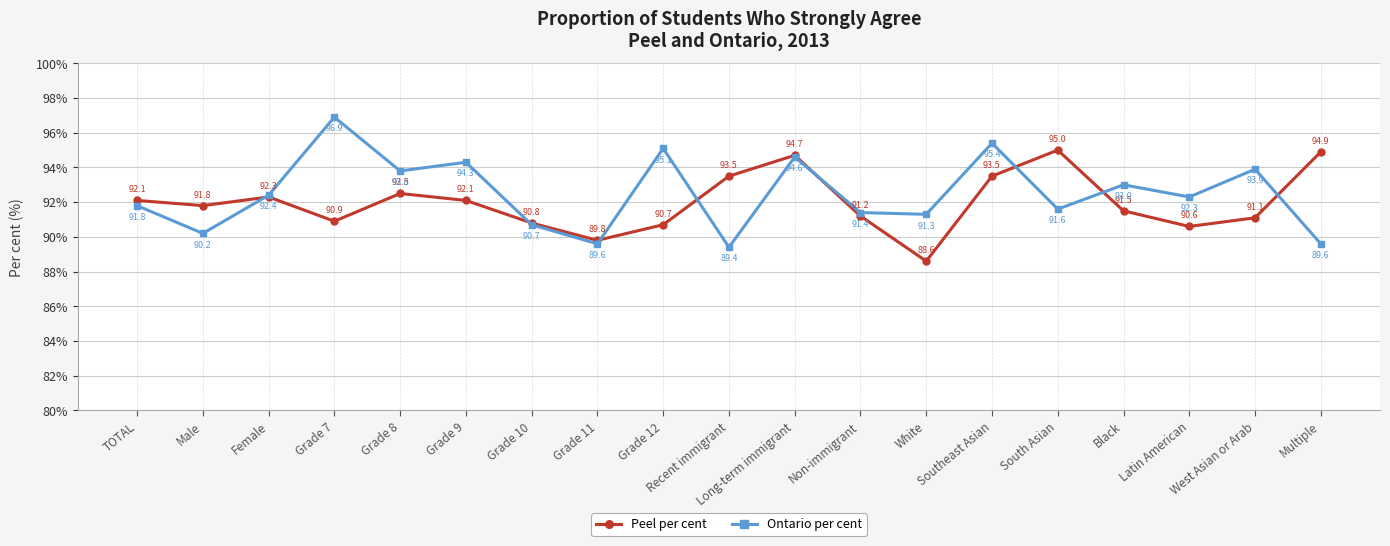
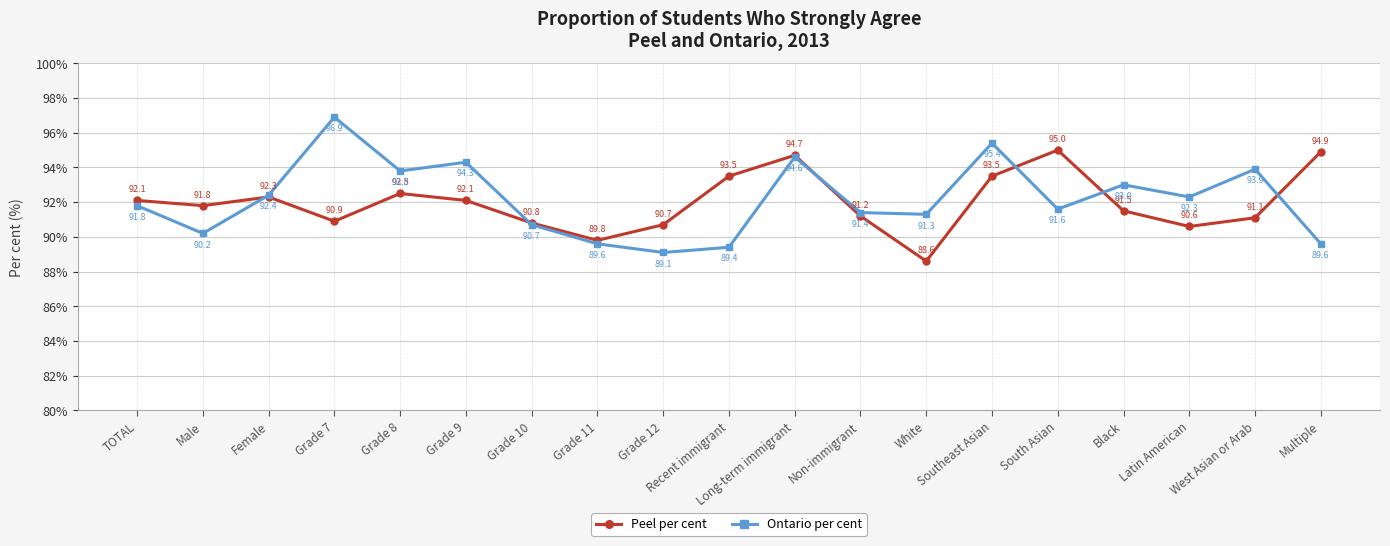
  {
    "Peel per cent": {
      "TOTAL": 92.1,
      "Male": 91.8,
      "Grade 7": 90.9,
      "Grade 9": 92.1,
      "Grade 11": 89.8,
      "Grade 12": 90.7,
      "Recent immigrant": 93.5,
      "Non-immigrant": 91.2,
      "White": 88.6,
      "Southeast Asian": 93.5,
      "South Asian": 95.0,
      "West Asian or Arab": 91.1,
      "Multiple": 94.9
    },
    "Ontario per cent": {
      "TOTAL": 91.8,
      "Male": 90.2,
      "Grade 7": 96.9,
      "Grade 9": 94.3,
      "Grade 11": 89.6,
-     "Grade 12": 95.1,
+     "Grade 12": 89.1,
      "Recent immigrant": 89.4,
      "Non-immigrant": 91.4,
      "White": 91.3,
      "Southeast Asian": 95.4,
      "South Asian": 91.6,
      "West Asian or Arab": 93.9,
      "Multiple": 89.6
    }
  }
